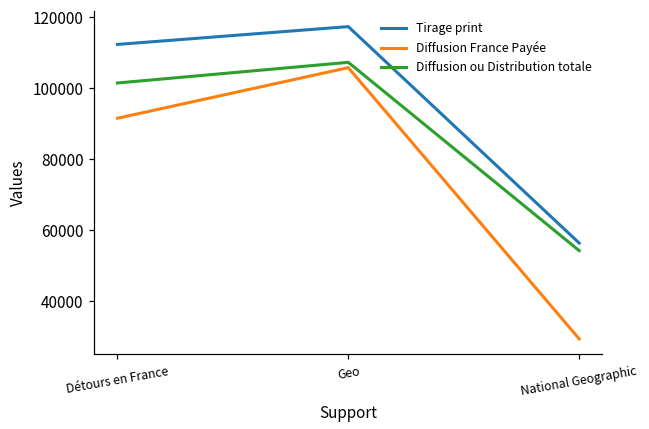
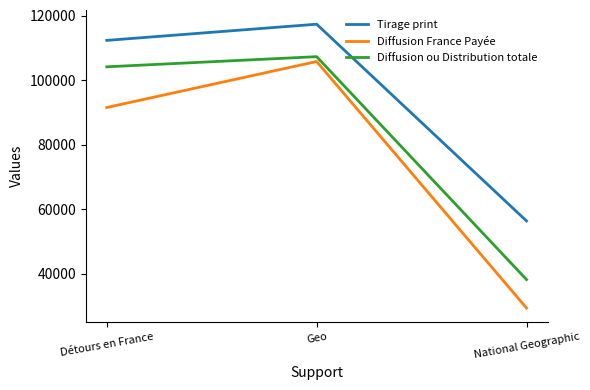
  {
    "Tirage print": {
      "Détours en France": 112000,
      "Geo": 117000,
      "National Geographic": 56000
    },
    "Diffusion France Payée": {
      "Détours en France": 92000,
      "Geo": 106000,
      "National Geographic": 29000
    },
    "Diffusion ou Distribution totale": {
-     "Détours en France": 102000,
+     "Détours en France": 104000,
      "Geo": 107000,
-     "National Geographic": 54000
+     "National Geographic": 38000
    }
  }
